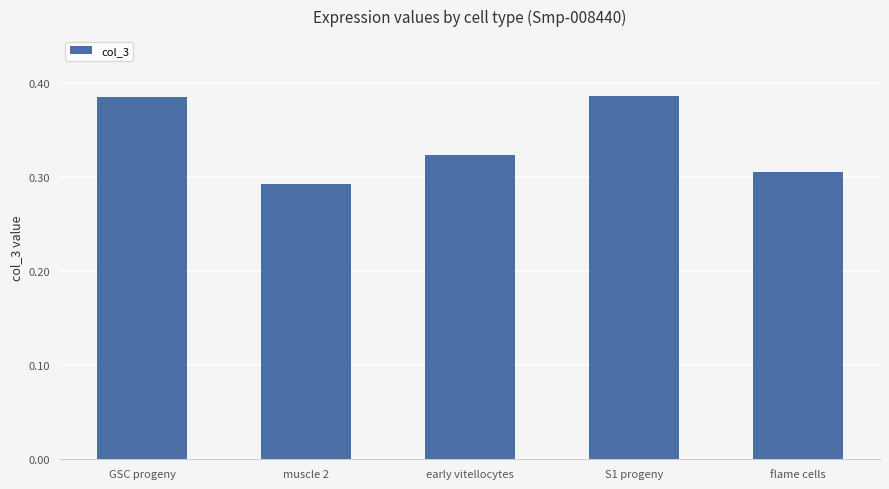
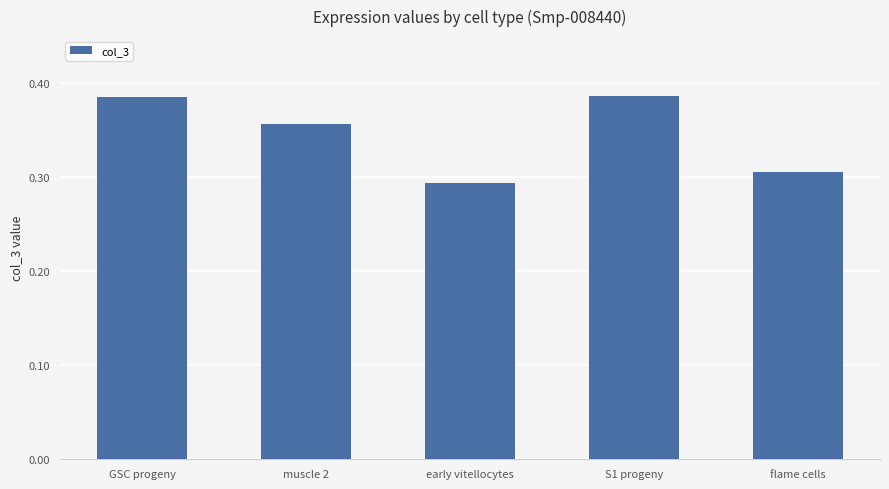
  {
    "GSC progeny": 0.38,
-   "muscle 2": 0.29,
-   "early vitellocytes": 0.32,
+   "muscle 2": 0.36,
+   "early vitellocytes": 0.29,
    "S1 progeny": 0.39,
    "flame cells": 0.31
  }
